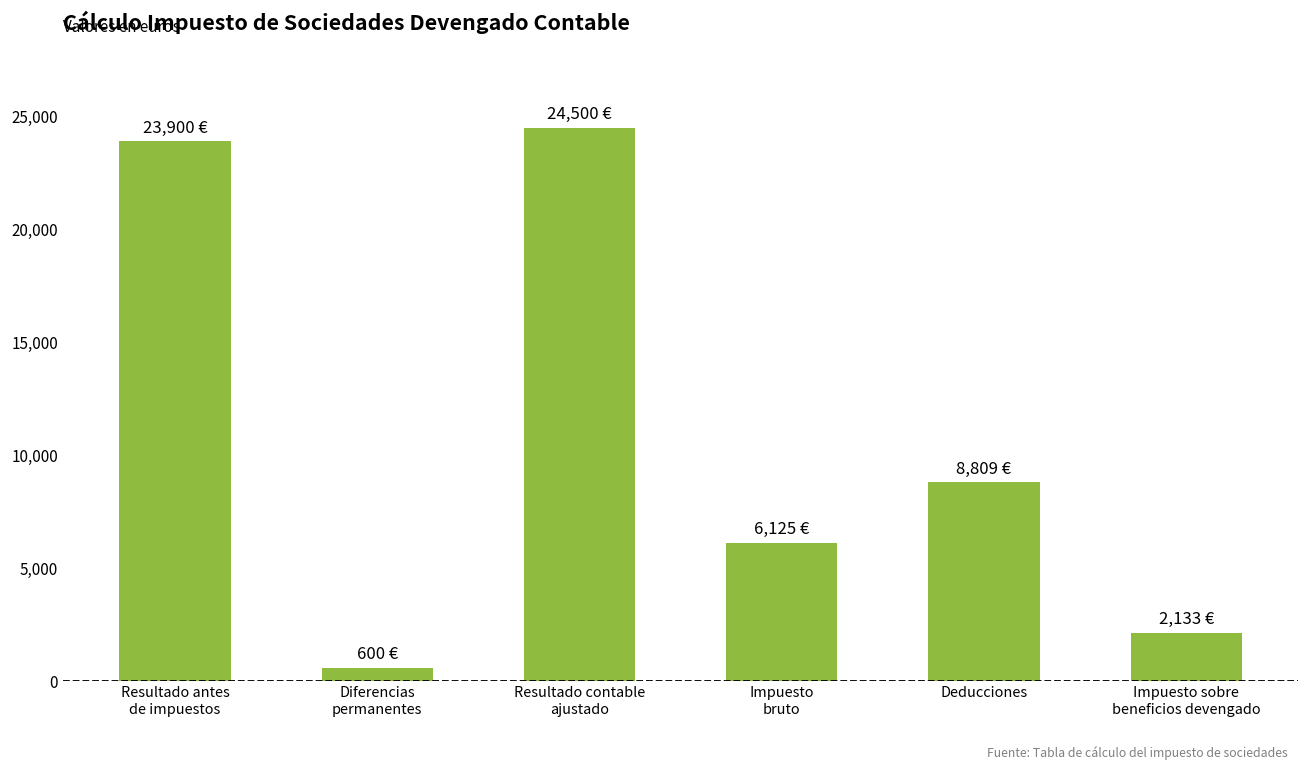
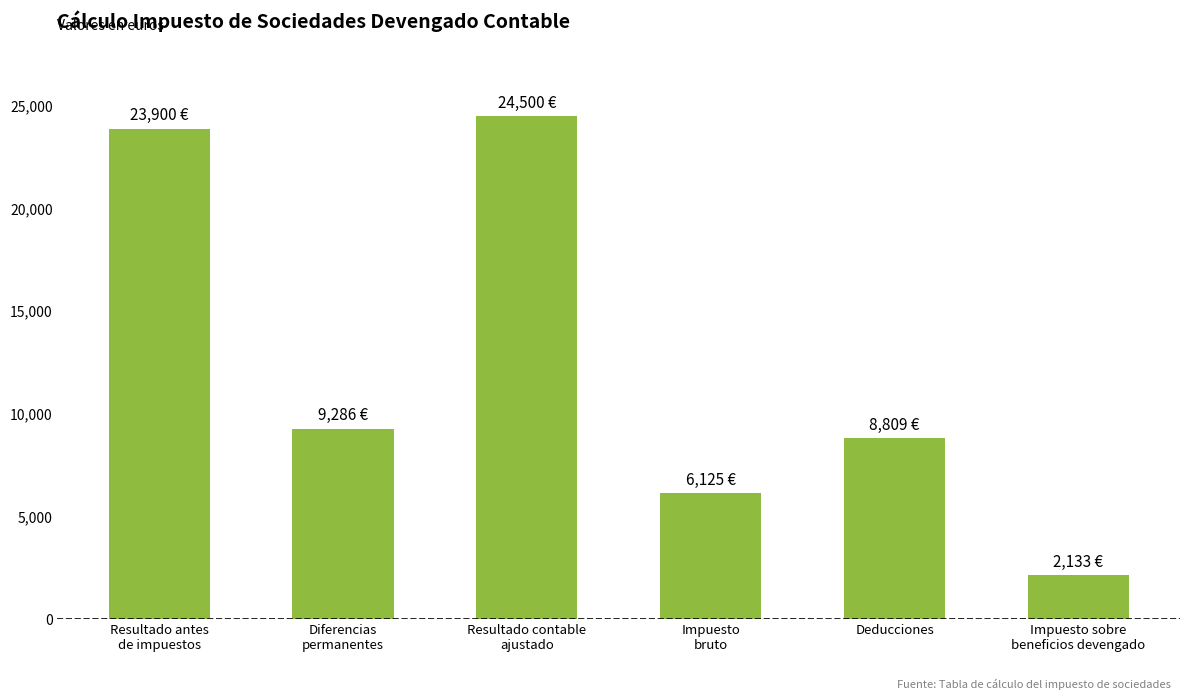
  {
    "Resultado antes de impuestos": "23,900",
-   "Diferencias permanentes": "600",
+   "Diferencias permanentes": "9,286",
    "Resultado contable ajustado": "24,500",
    "Impuesto bruto": "6,125",
    "Deducciones": "8,809",
    "Impuesto sobre beneficios devengado": "2,133"
  }
